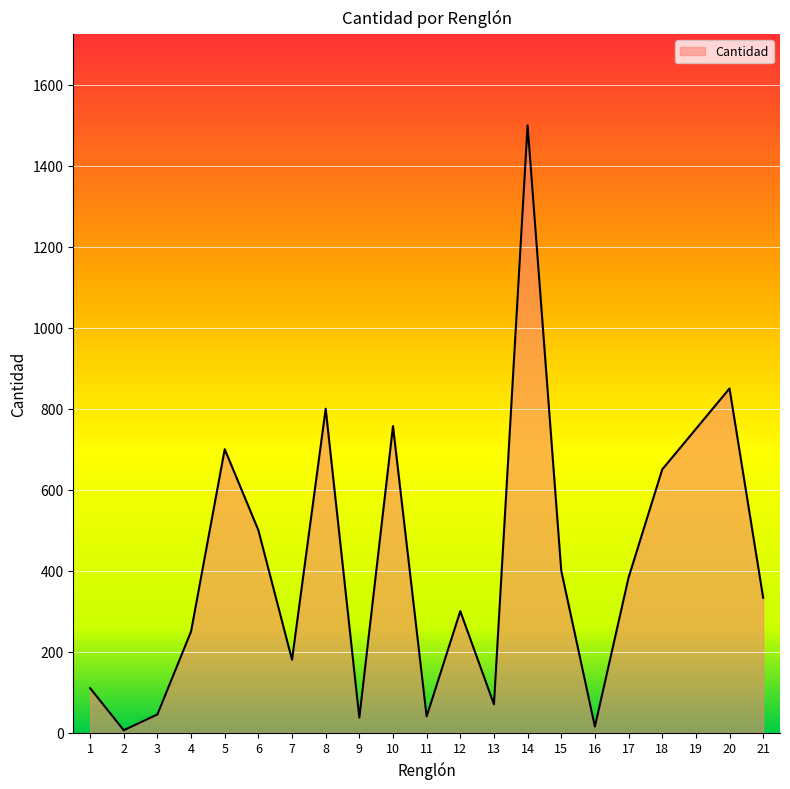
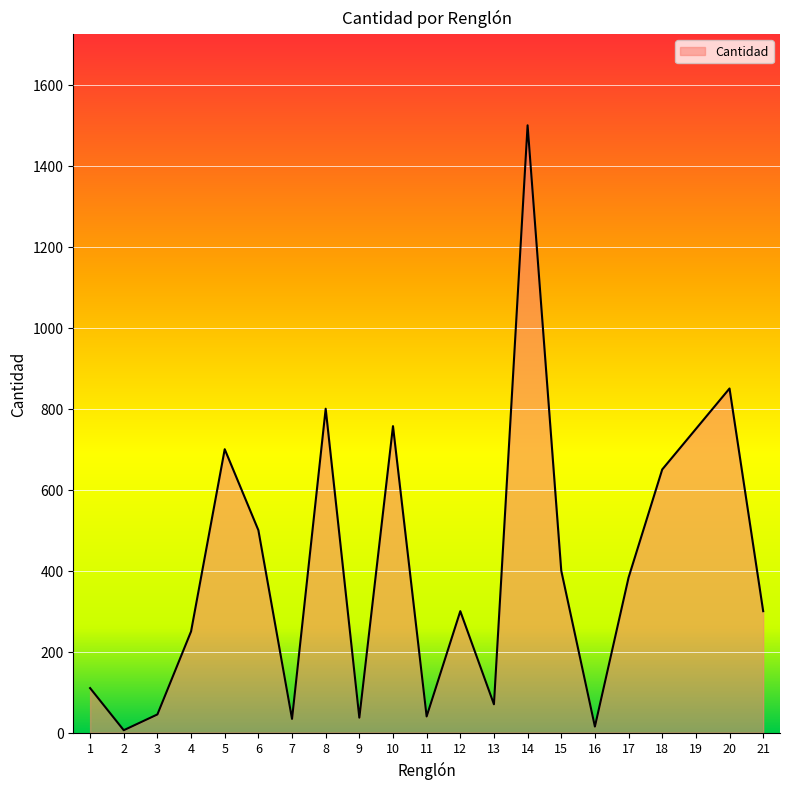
  {
    "1": 110,
    "2": 10,
    "3": 50,
    "4": 250,
    "5": 700,
    "6": 500,
-   "7": 180,
+   "7": 30,
    "8": 800,
    "9": 40,
    "10": 760,
    "11": 40,
    "12": 300,
    "13": 70,
    "14": 1500,
    "15": 400,
    "16": 20,
    "17": 380,
    "18": 650,
    "19": 750,
    "20": 850,
-   "21": 330
+   "21": 300
  }
